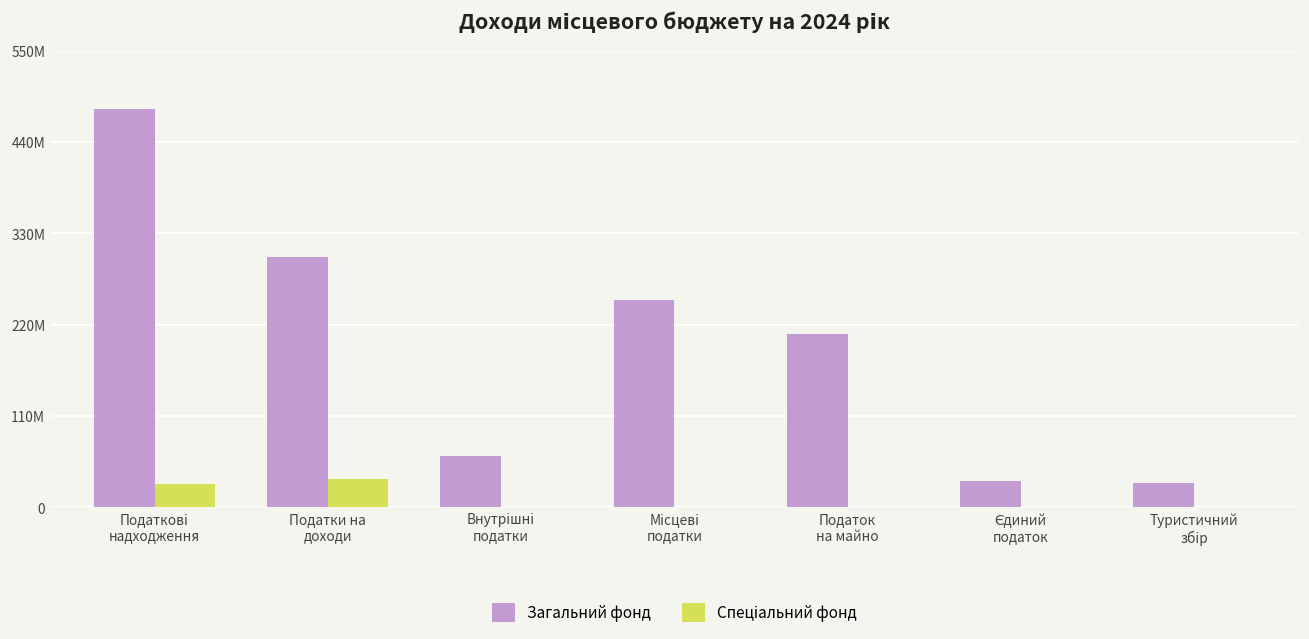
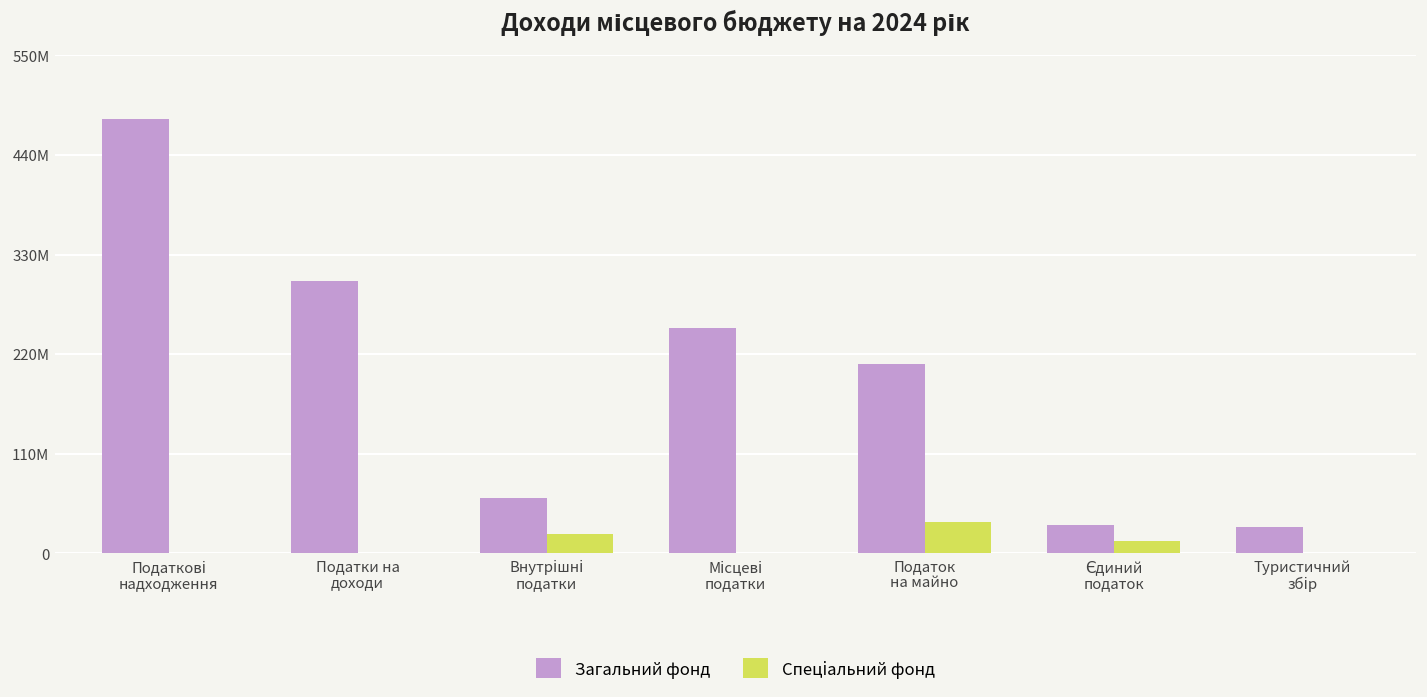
  {
    "Загальний фонд": {
      "Податкові надходження": 480000000,
      "Податки на доходи": 300000000,
      "Внутрішні податки": 60000000,
      "Місцеві податки": 250000000,
      "Податок на майно": 210000000,
      "Єдиний податок": 30000000,
      "Туристичний збір": 30000000
    },
    "Спеціальний фонд": {
-     "Податкові надходження": 30000000,
-     "Податки на доходи": 30000000,
-     "Внутрішні податки": 0,
+     "Податкові надходження": 0,
+     "Податки на доходи": 0,
+     "Внутрішні податки": 20000000,
      "Місцеві податки": 0,
-     "Податок на майно": 0,
-     "Єдиний податок": 0,
+     "Податок на майно": 30000000,
+     "Єдиний податок": 10000000,
      "Туристичний збір": 0
    }
  }
